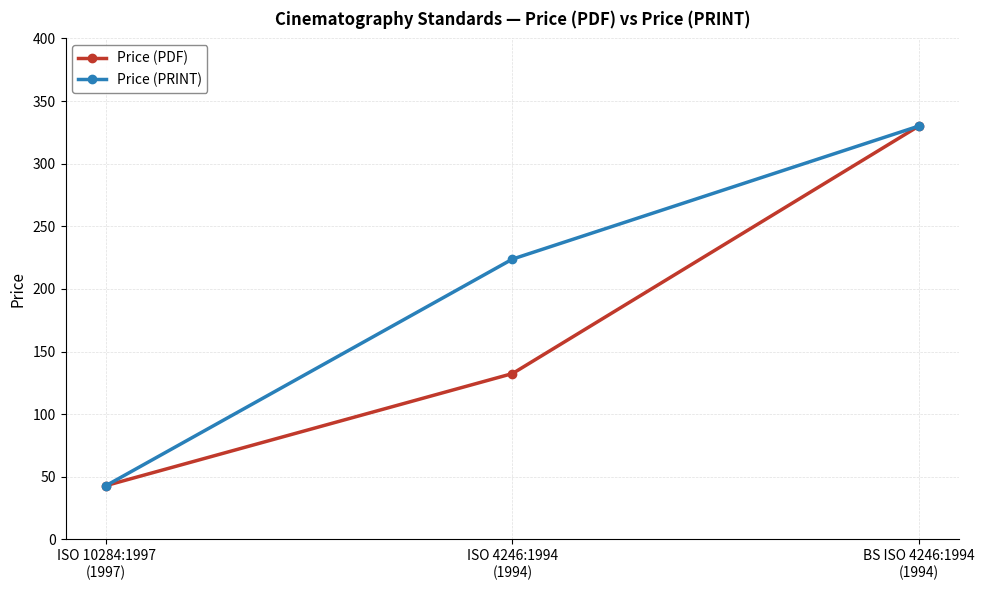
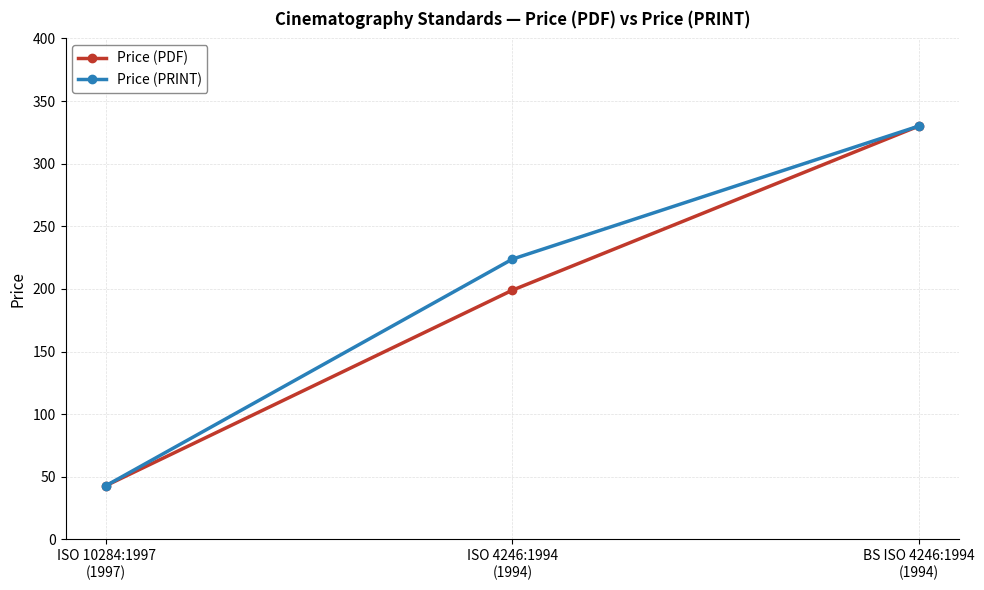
  {
    "Price (PDF)": {
-     "ISO 4246:1994 (1994)": 132
+     "ISO 4246:1994 (1994)": 199
    },
    "Price (PRINT)": {
      "ISO 4246:1994 (1994)": 224
    }
  }
